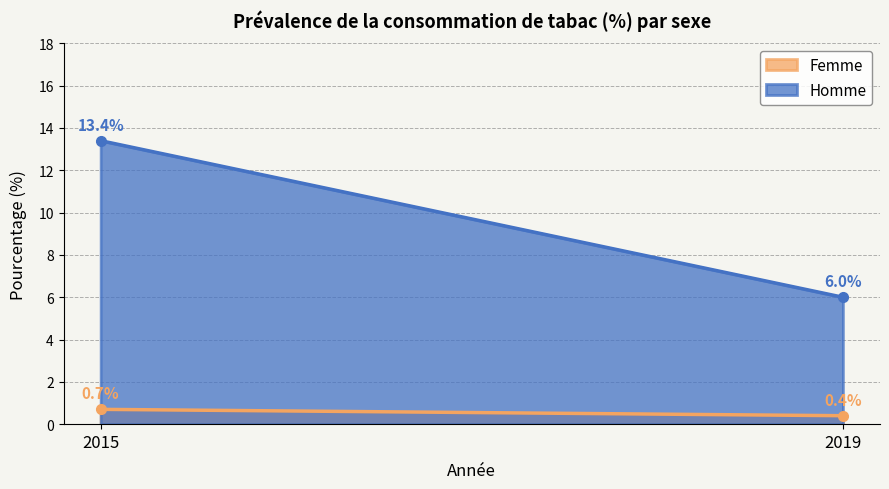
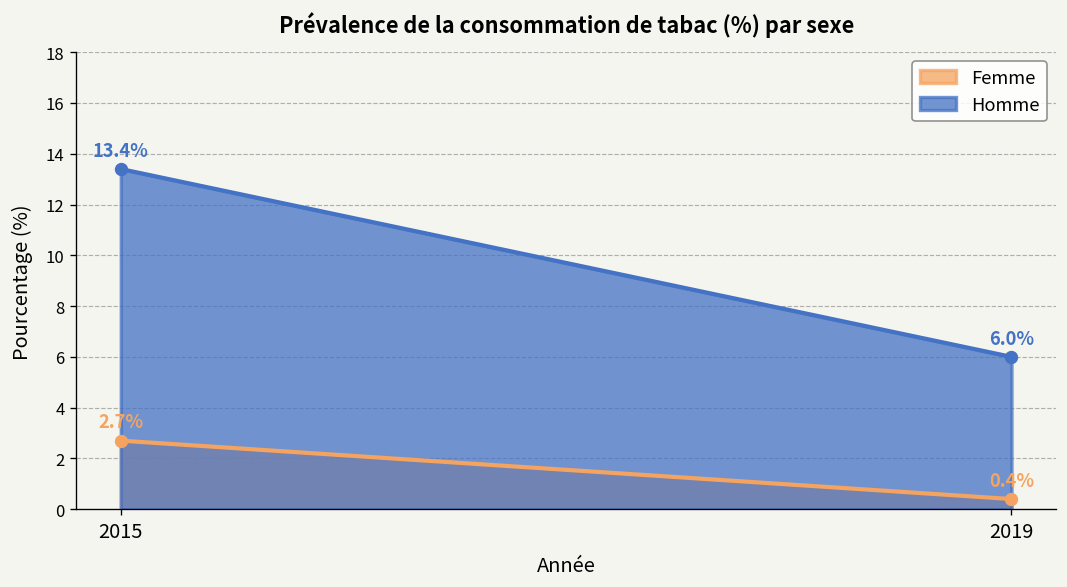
  {
    "Femme": {
-     "2015": "0.7%",
+     "2015": "2.7%",
      "2019": "0.4%"
    },
    "Homme": {
      "2015": "13.4%",
      "2019": "6.0%"
    }
  }
